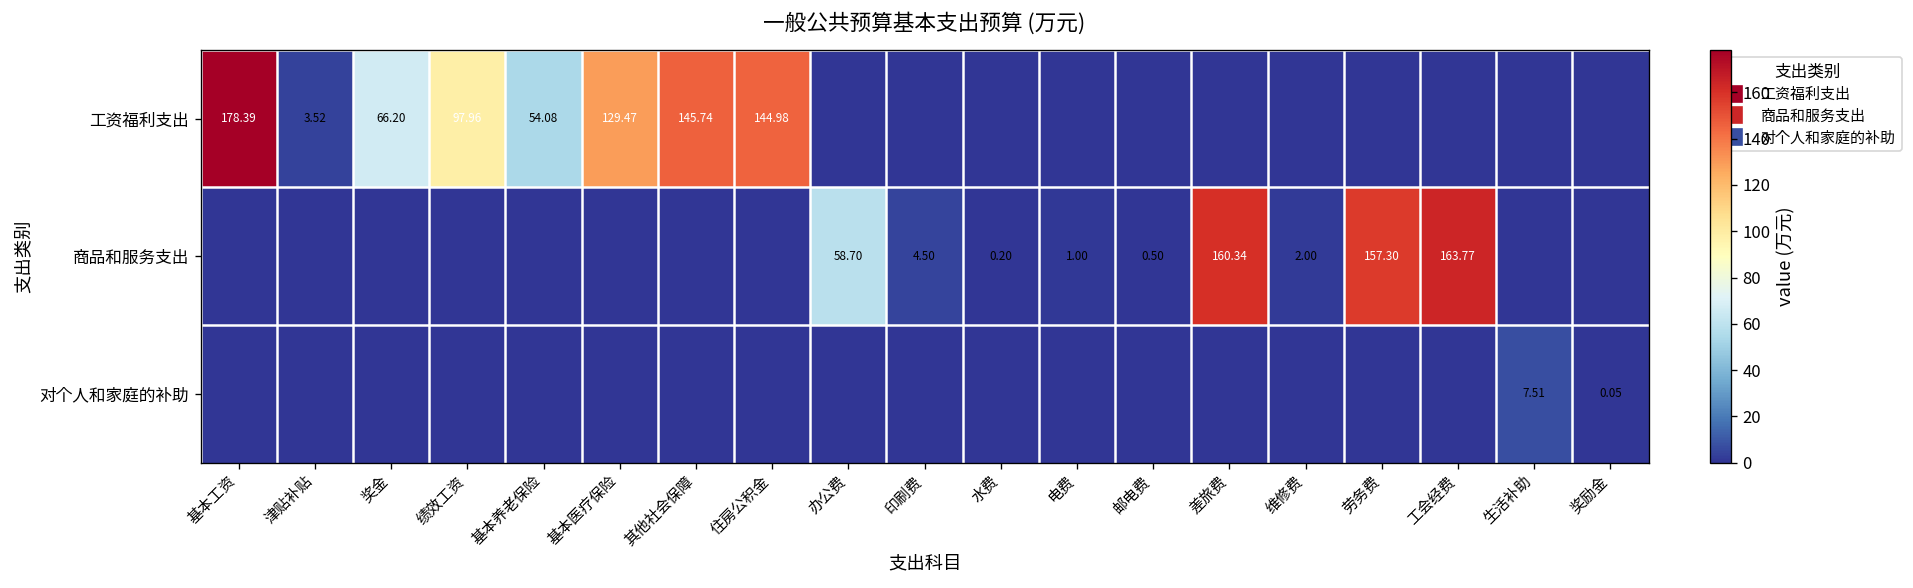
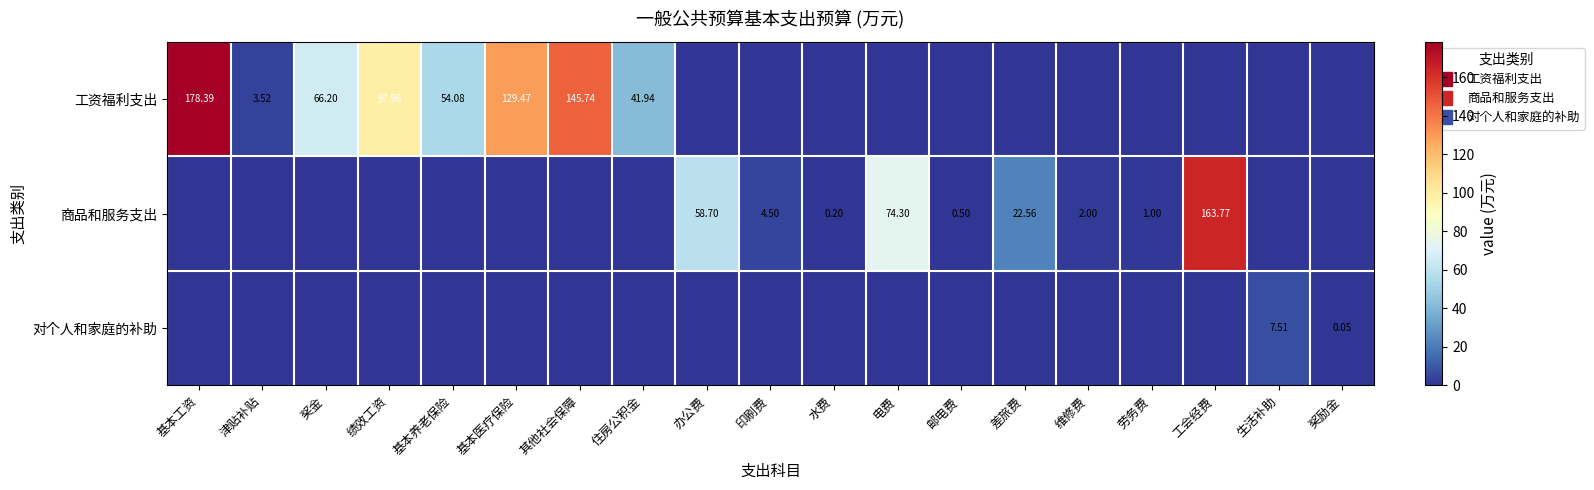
  {
    "工资福利支出": {
      "基本工资": 178.39,
      "津贴补贴": 3.52,
      "奖金": 66.20,
      "绩效工资": 97.96,
      "基本养老保险": 54.08,
      "基本医疗保险": 129.47,
      "其他社会保障": 145.74,
-     "住房公积金": 144.98
+     "住房公积金": 41.94
    },
    "商品和服务支出": {
      "办公费": 58.70,
      "印刷费": 4.50,
      "水费": 0.20,
-     "电费": 1.00,
+     "电费": 74.30,
      "邮电费": 0.50,
-     "差旅费": 160.34,
+     "差旅费": 22.56,
      "维修费": 2.00,
-     "劳务费": 157.30,
+     "劳务费": 1.00,
      "工会经费": 163.77
    },
    "对个人和家庭的补助": {
      "生活补助": 7.51,
      "奖励金": 0.05
    }
  }
